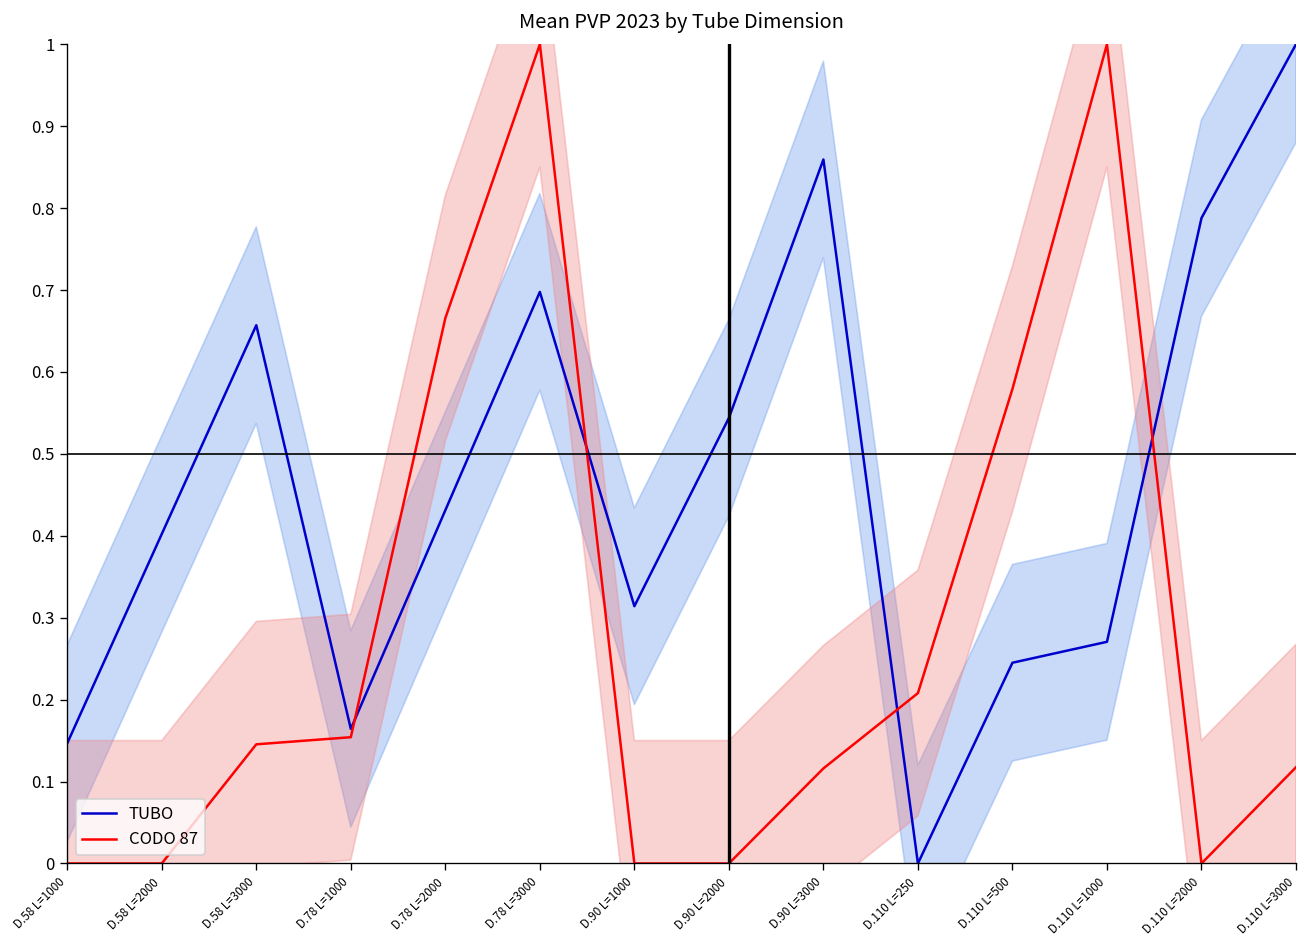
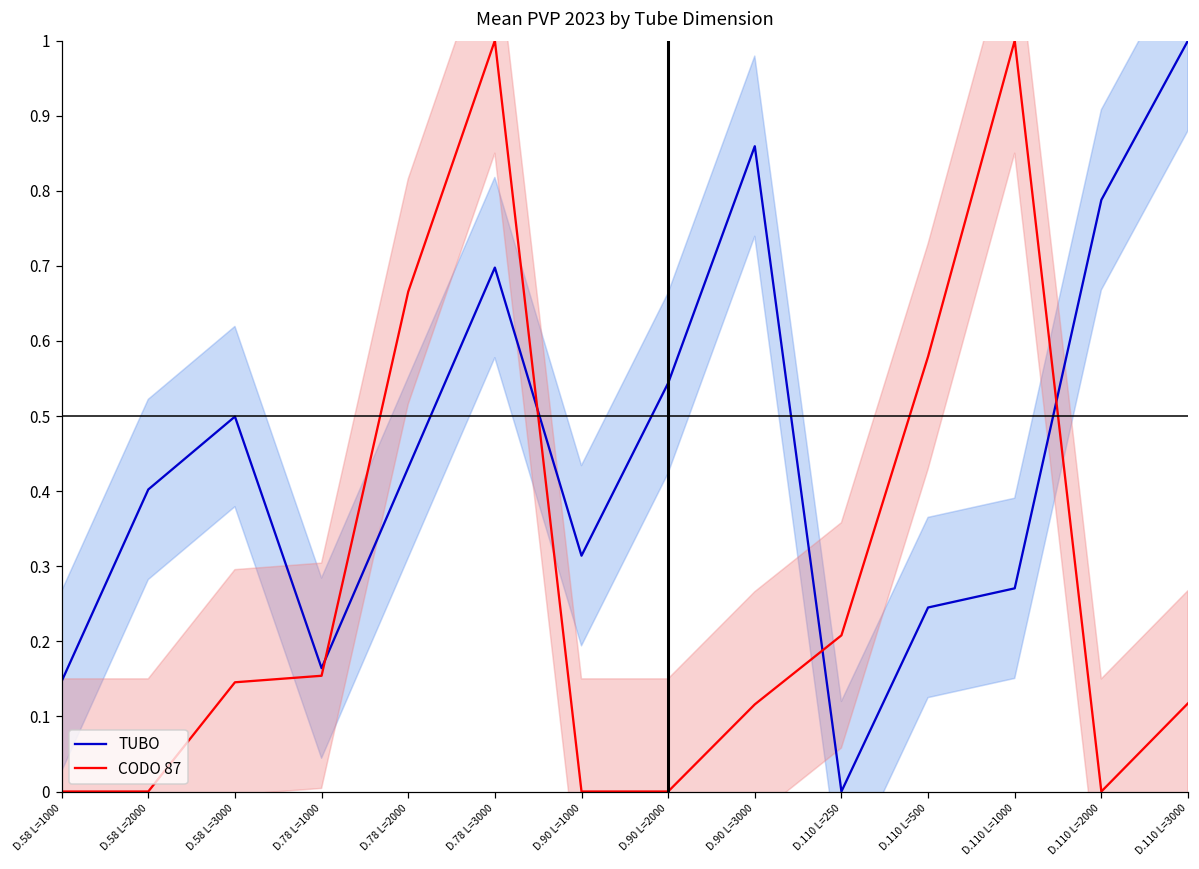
  {
    "TUBO": {
      "D.58 L=2000": 0.40,
-     "D.58 L=3000": 0.66,
+     "D.58 L=3000": 0.50,
      "D.78 L=1000": 0.16,
      "D.78 L=2000": 0.43,
      "D.78 L=3000": 0.70,
      "D.90 L=1000": 0.31,
      "D.90 L=2000": 0.54,
      "D.90 L=3000": 0.86,
      "D.110 L=250": 0.00,
      "D.110 L=500": 0.25,
      "D.110 L=1000": 0.27,
      "D.110 L=2000": 0.79,
      "D.110 L=3000": 1.00
    },
    "CODO 87": {
      "D.58 L=1000": 0.00,
      "D.58 L=2000": 0.00,
      "D.58 L=3000": 0.15,
      "D.78 L=1000": 0.15,
      "D.78 L=2000": 0.67,
      "D.78 L=3000": 1.00,
      "D.90 L=1000": 0.00,
      "D.90 L=2000": 0.00,
      "D.90 L=3000": 0.12,
      "D.110 L=250": 0.21,
      "D.110 L=500": 0.58,
      "D.110 L=1000": 1.00,
      "D.110 L=2000": 0.00,
      "D.110 L=3000": 0.12
    }
  }
